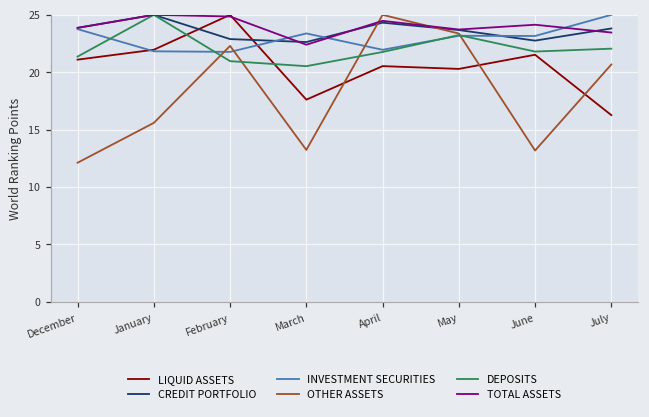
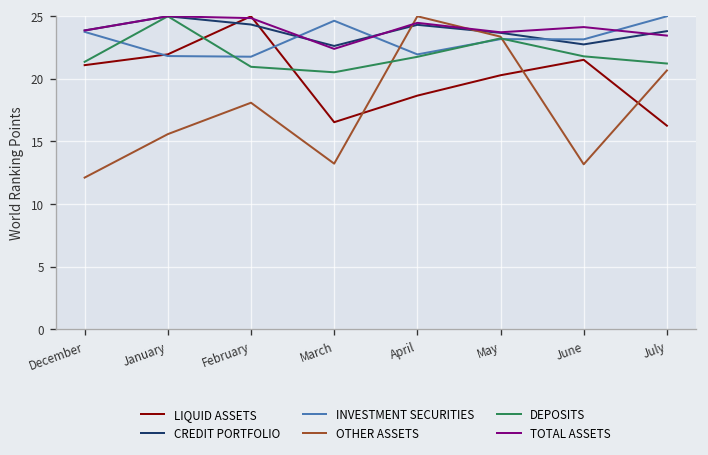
  {
    "LIQUID ASSETS": {
      "December": 21.1,
-     "March": 17.6,
-     "April": 20.5,
+     "March": 16.5,
+     "April": 18.7,
      "May": 20.3,
      "June": 21.5,
      "July": 16.3
    },
    "CREDIT PORTFOLIO": {
-     "February": 22.9,
+     "February": 24.3,
      "June": 22.8,
      "July": 23.8
    },
    "INVESTMENT SECURITIES": {
      "February": 21.8,
-     "March": 23.4,
+     "March": 24.6,
      "June": 23.2,
      "July": 25.0
    },
    "OTHER ASSETS": {
      "December": 12.1,
      "January": 15.6,
-     "February": 22.3,
+     "February": 18.1,
      "March": 13.2,
      "April": 25.0,
      "June": 13.2,
      "July": 20.7
    },
    "DEPOSITS": {
      "December": 21.4,
      "February": 21.0,
      "March": 20.5,
      "June": 21.8,
-     "July": 22.1
+     "July": 21.2
    },
    "TOTAL ASSETS": {
      "June": 24.1,
      "July": 23.5
    }
  }
